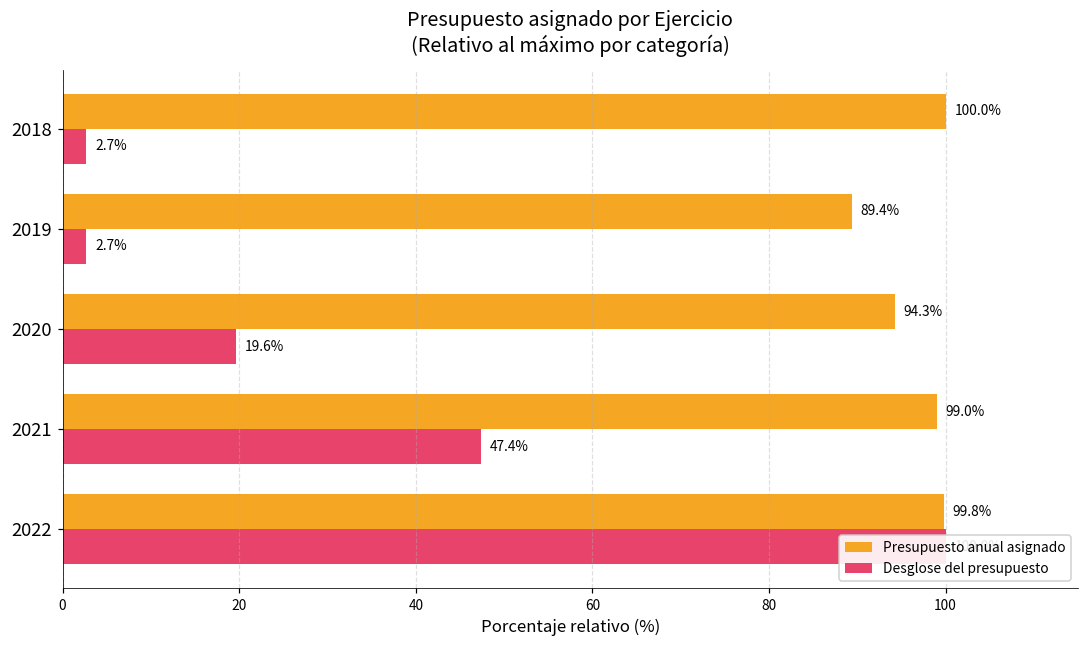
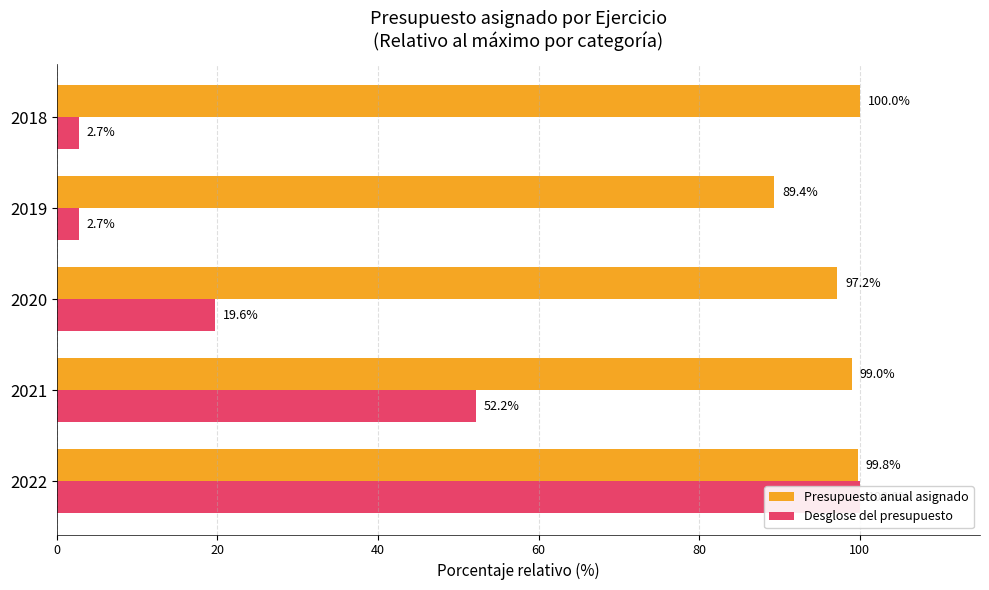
  {
    "Presupuesto anual asignado": {
      "2018": "100.0%",
      "2019": "89.4%",
-     "2020": "94.3%",
+     "2020": "97.2%",
      "2021": "99.0%",
      "2022": "99.8%"
    },
    "Desglose del presupuesto": {
      "2018": "2.7%",
      "2019": "2.7%",
      "2020": "19.6%",
-     "2021": "47.4%"
+     "2021": "52.2%"
    }
  }
